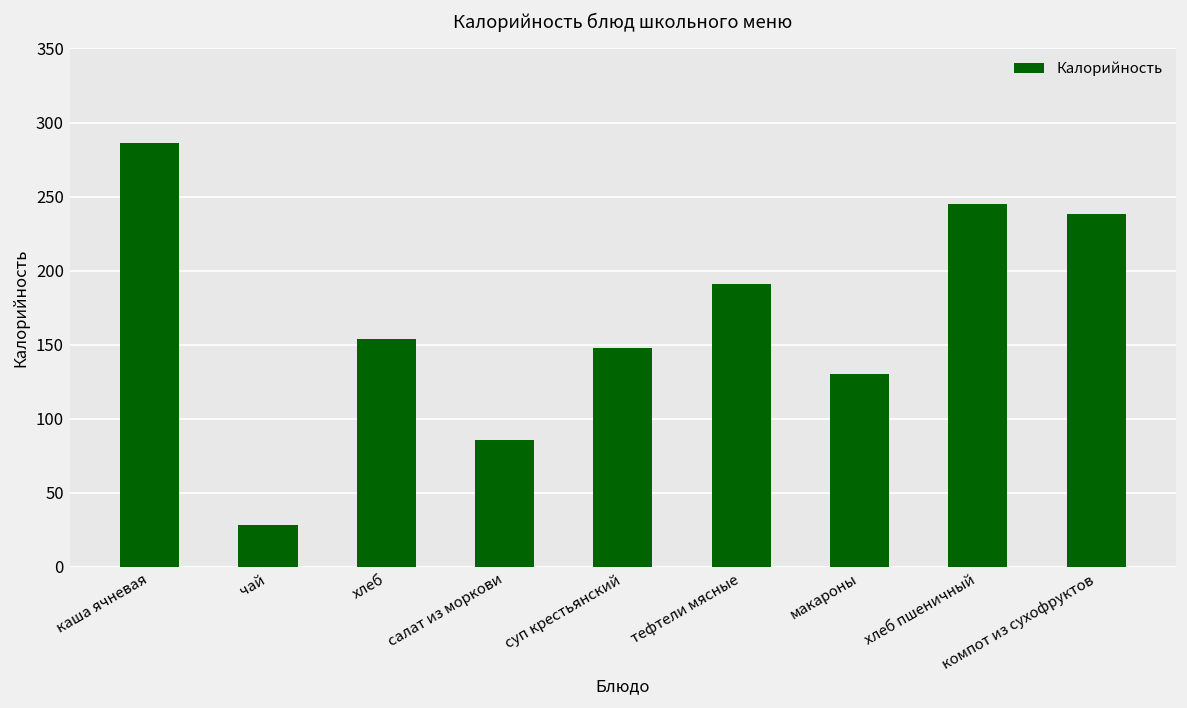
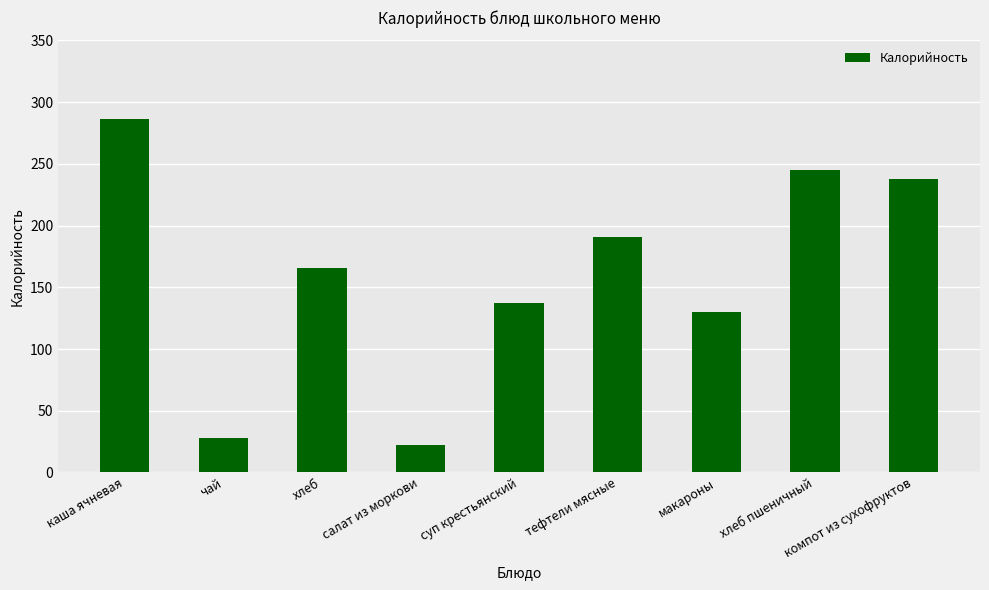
  {
    "каша ячневая": 286,
    "чай": 28,
-   "хлеб": 154,
-   "салат из моркови": 86,
-   "суп крестьянский": 148,
+   "хлеб": 166,
+   "салат из моркови": 22,
+   "суп крестьянский": 137,
    "тефтели мясные": 191,
    "макароны": 130,
    "хлеб пшеничный": 245,
    "компот из сухофруктов": 238
  }
